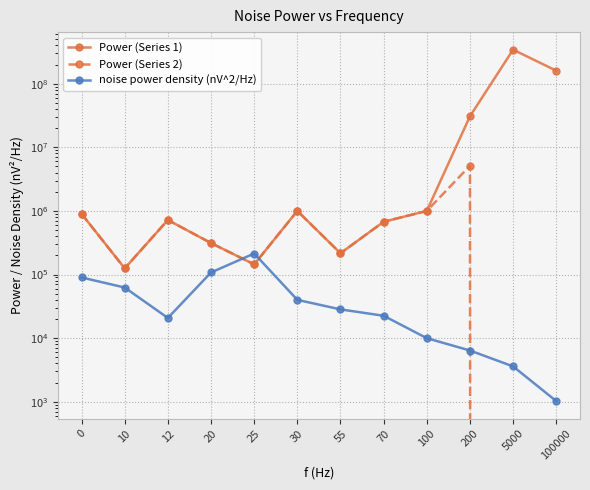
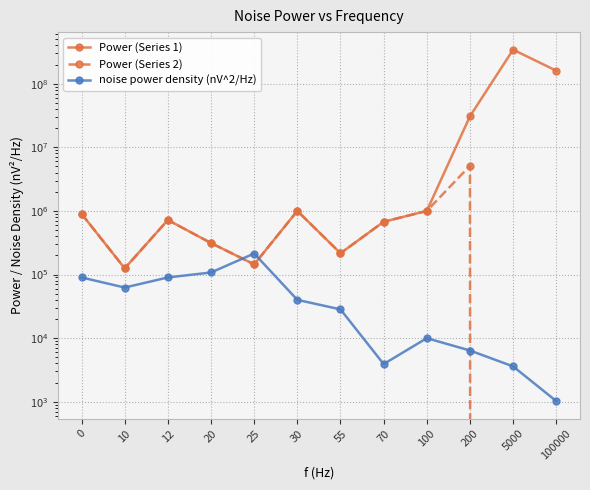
  {
    "noise power density (nV^2/Hz)": {
      "0": 90000,
      "10": 60000,
-     "12": 21000,
+     "12": 90000,
      "20": 110000,
      "25": 210000,
      "30": 40000,
      "55": 30000,
-     "70": 23000,
+     "70": 4000,
      "100": 10000,
      "200": 6000,
      "5000": 4000,
      "100000": 1000
    }
  }
